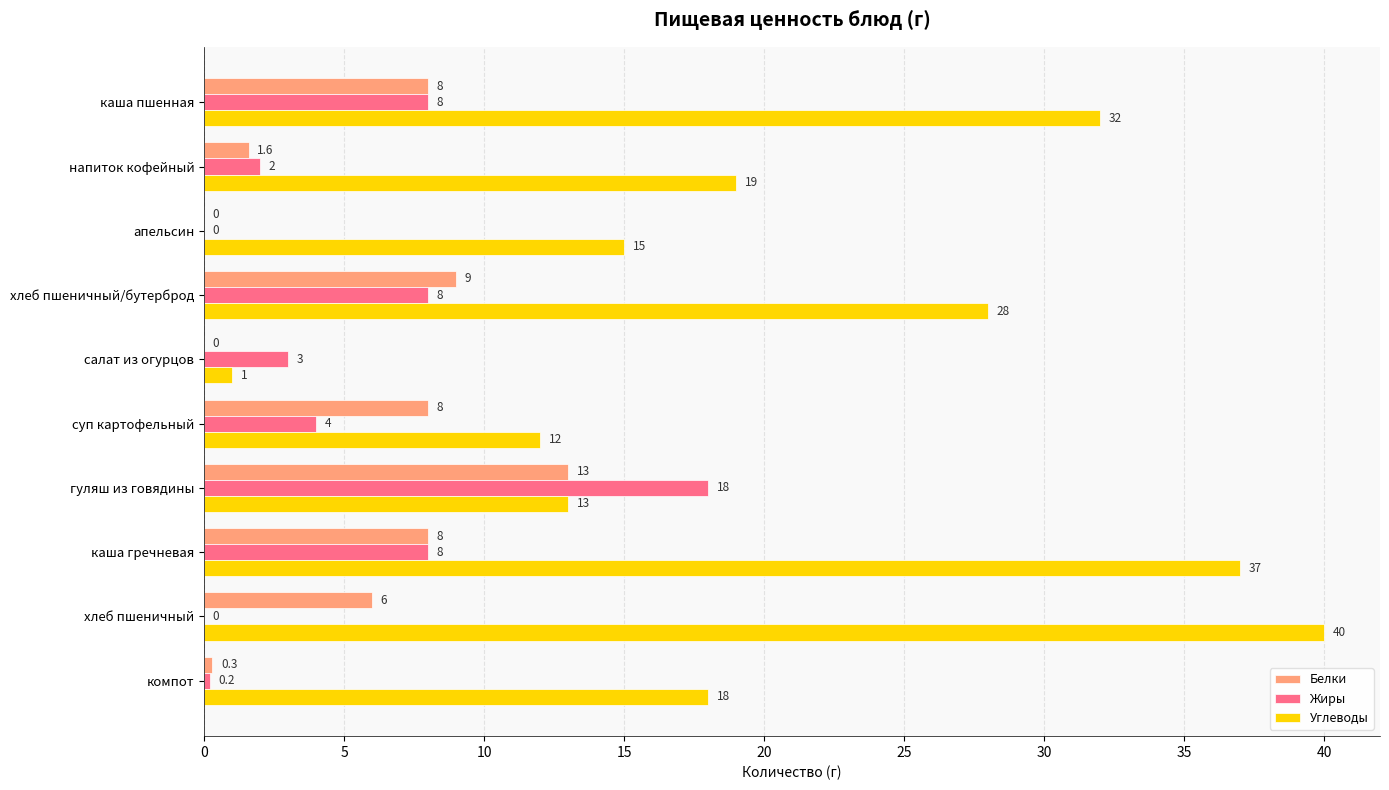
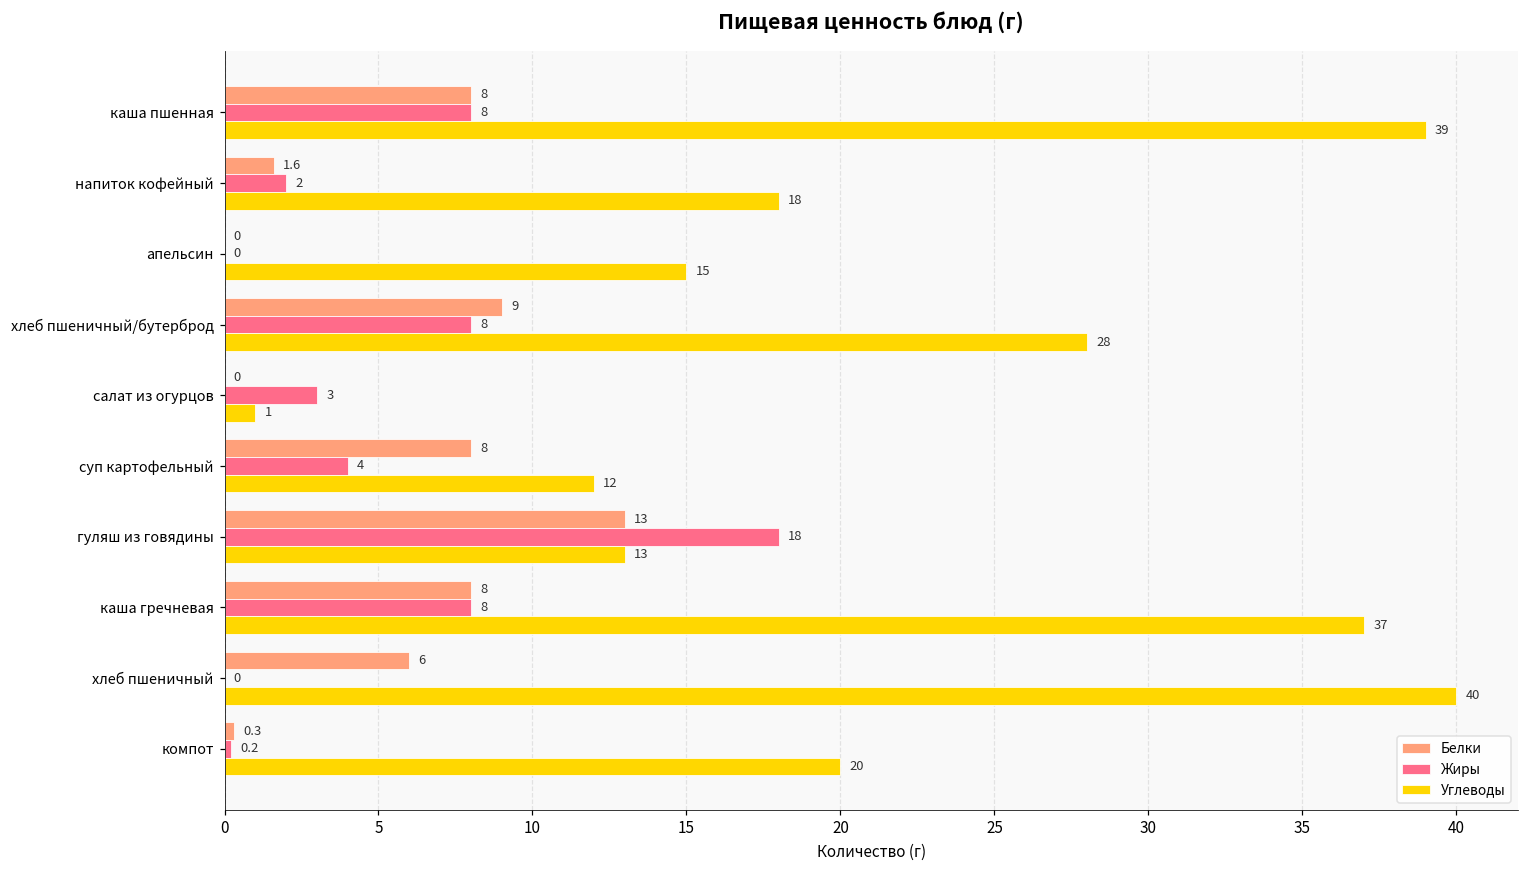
  {
    "Углеводы": {
-     "каша пшенная": 32,
-     "напиток кофейный": 19,
+     "каша пшенная": 39,
+     "напиток кофейный": 18,
      "апельсин": 15,
      "хлеб пшеничный/бутерброд": 28,
      "салат из огурцов": 1,
      "суп картофельный": 12,
      "гуляш из говядины": 13,
      "каша гречневая": 37,
      "хлеб пшеничный": 40,
-     "компот": 18
+     "компот": 20
    }
  }
